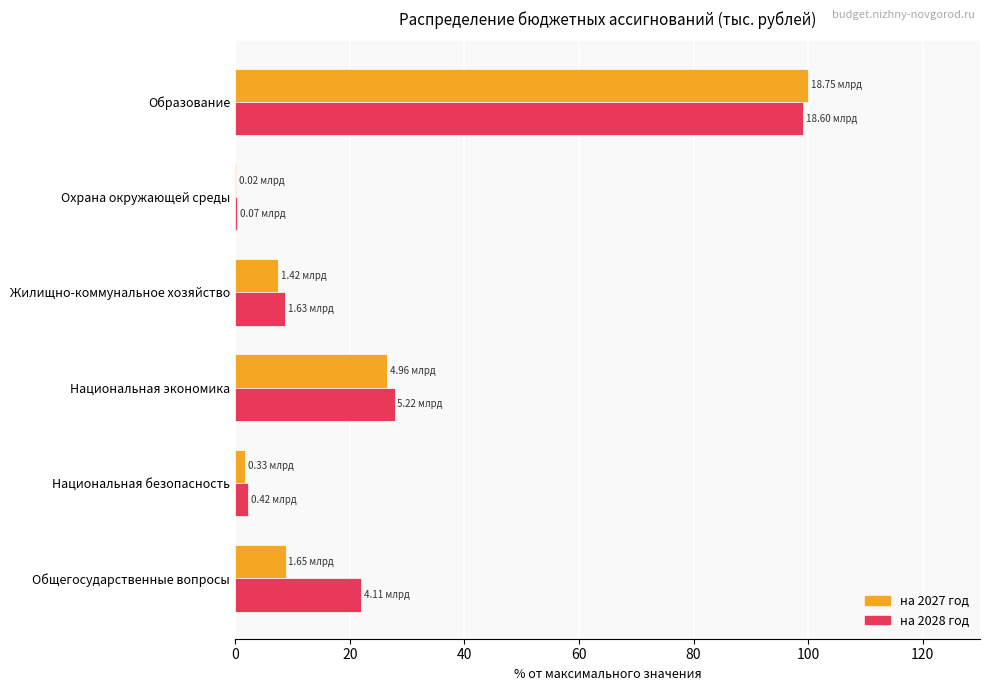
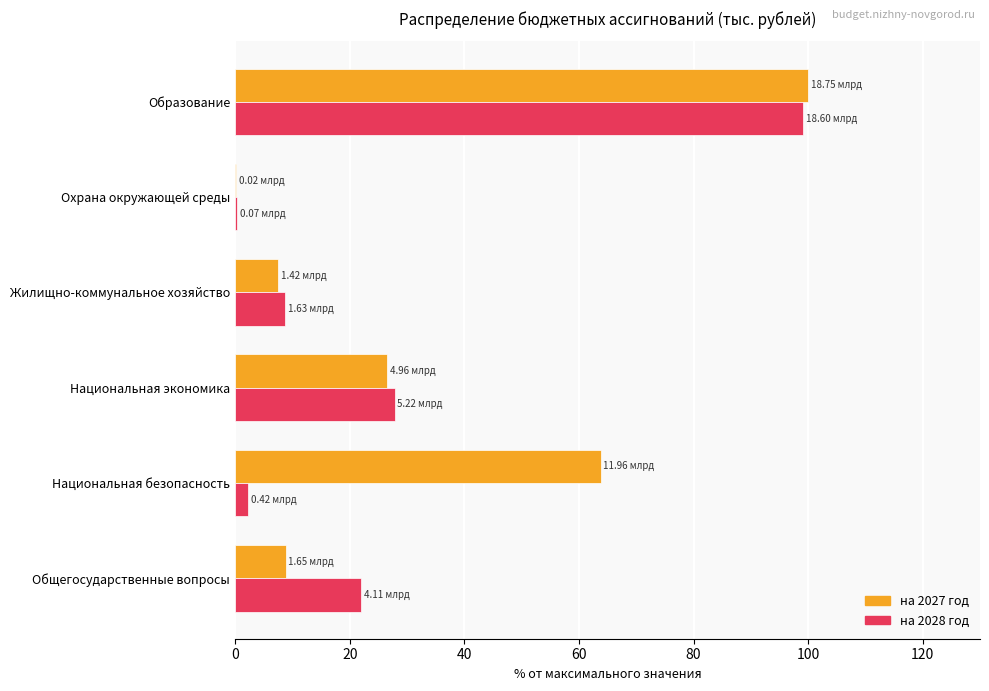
  {
    "на 2027 год": {
-     "Национальная безопасность": 0.33
+     "Национальная безопасность": 11.96
    }
  }
